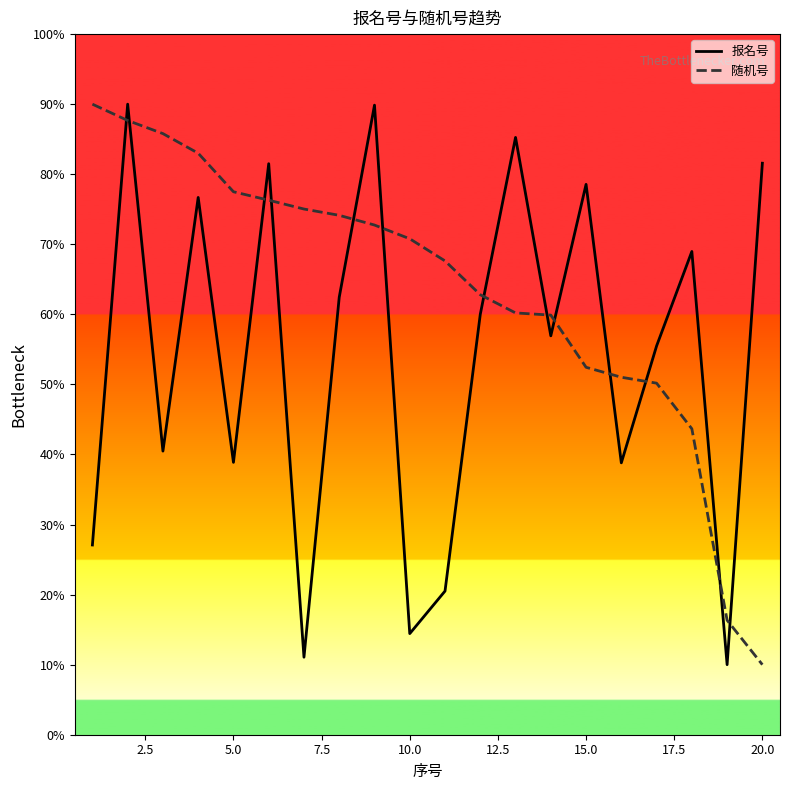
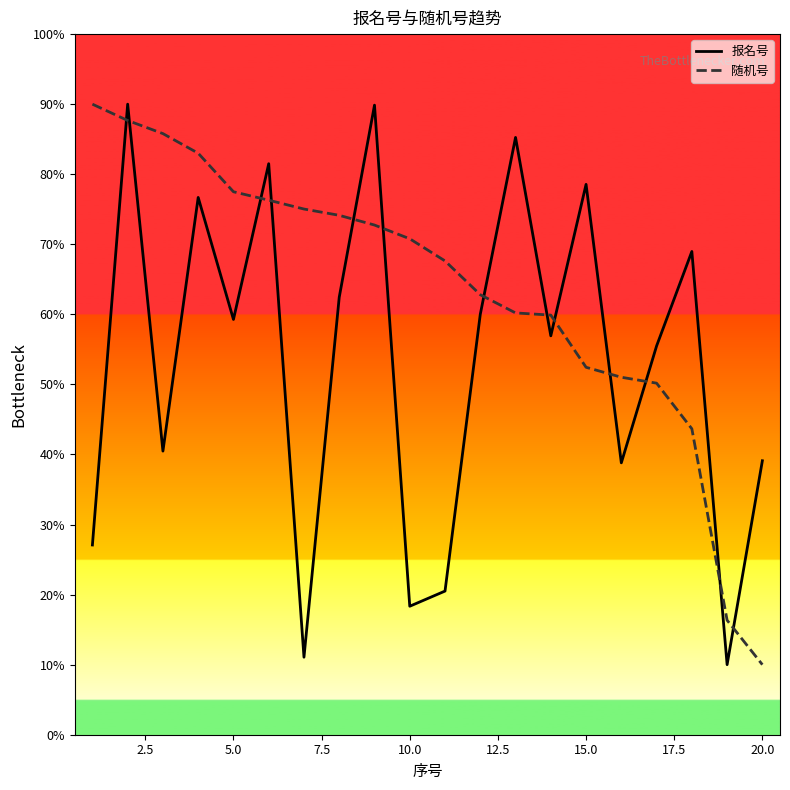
  {
    "报名号": {
-     "5.0": "39%",
-     "10.0": "14%",
+     "5.0": "59%",
+     "10.0": "18%",
      "15.0": "79%",
-     "20.0": "82%"
+     "20.0": "39%"
    },
    "随机号": {
      "5.0": "77%",
      "10.0": "71%",
      "15.0": "52%",
      "20.0": "10%"
    }
  }
